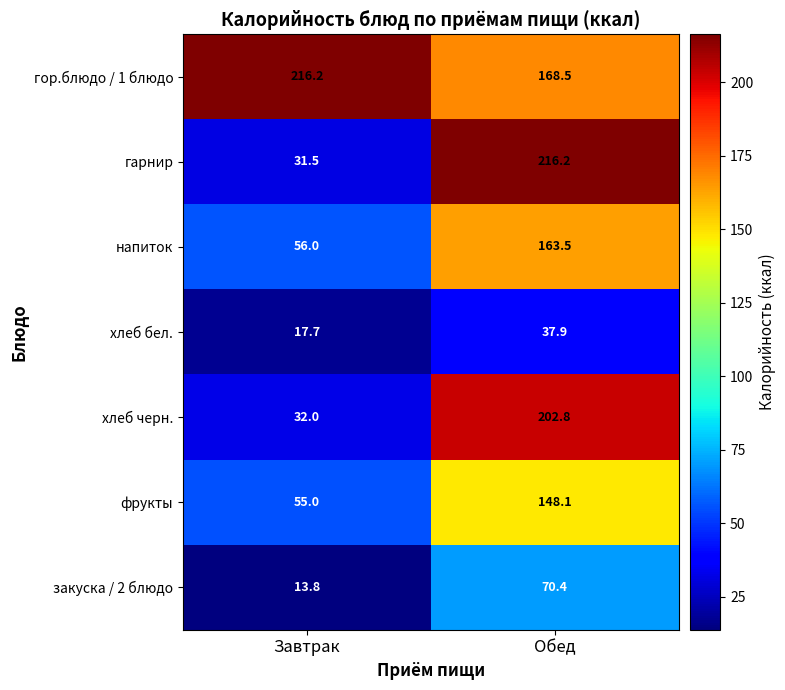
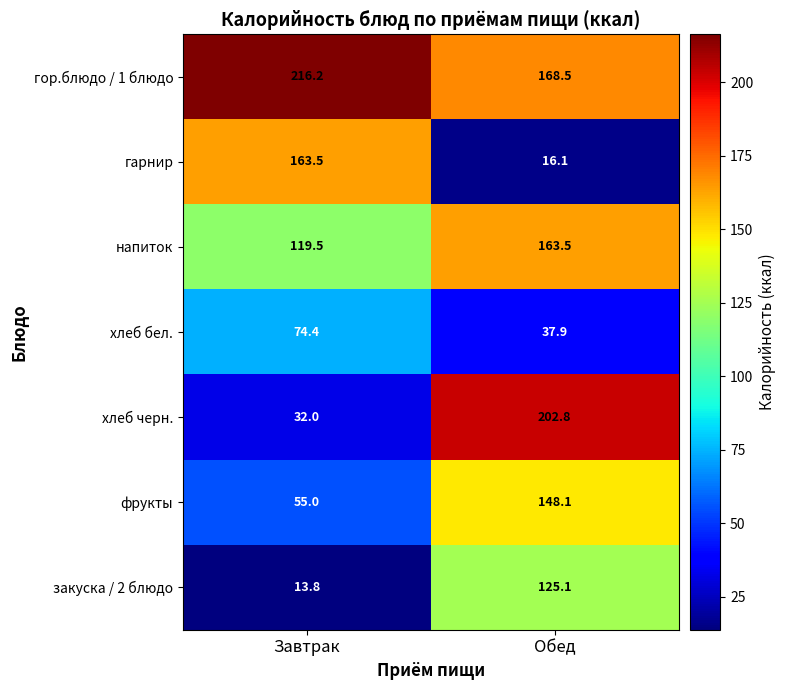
  {
    "гор.блюдо / 1 блюдо": {
      "Завтрак": 216.2,
      "Обед": 168.5
    },
    "гарнир": {
-     "Завтрак": 31.5,
-     "Обед": 216.2
+     "Завтрак": 163.5,
+     "Обед": 16.1
    },
    "напиток": {
-     "Завтрак": 56.0,
+     "Завтрак": 119.5,
      "Обед": 163.5
    },
    "хлеб бел.": {
-     "Завтрак": 17.7,
+     "Завтрак": 74.4,
      "Обед": 37.9
    },
    "хлеб черн.": {
      "Завтрак": 32.0,
      "Обед": 202.8
    },
    "фрукты": {
      "Завтрак": 55.0,
      "Обед": 148.1
    },
    "закуска / 2 блюдо": {
      "Завтрак": 13.8,
-     "Обед": 70.4
+     "Обед": 125.1
    }
  }
